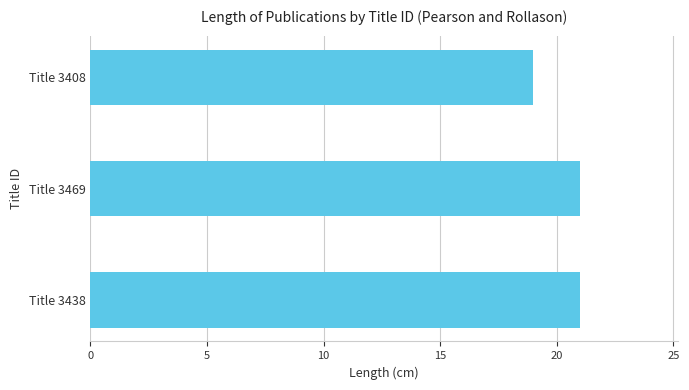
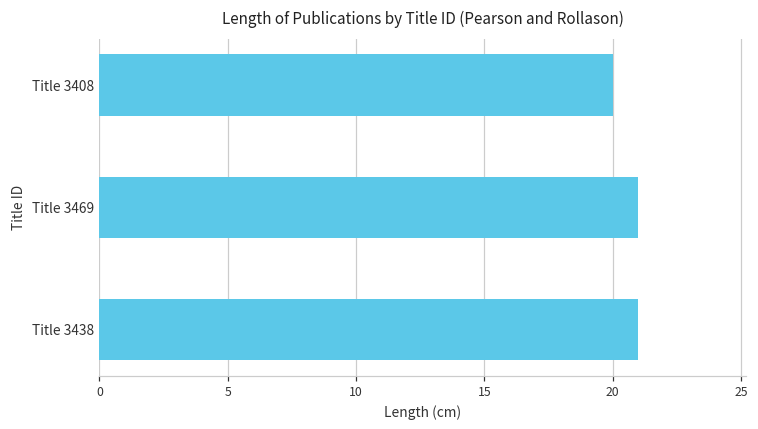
  {
-   "Title 3408": 19,
+   "Title 3408": 20,
    "Title 3469": 21,
    "Title 3438": 21
  }
